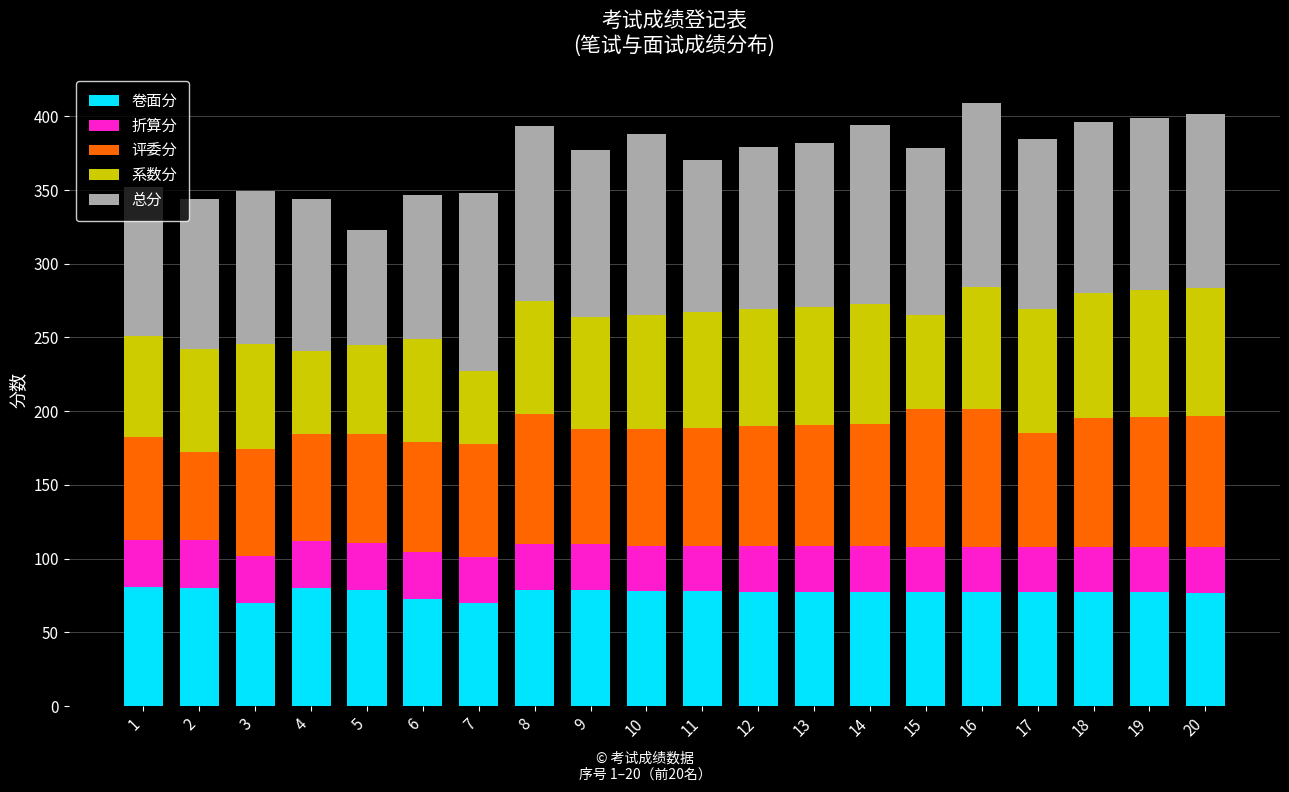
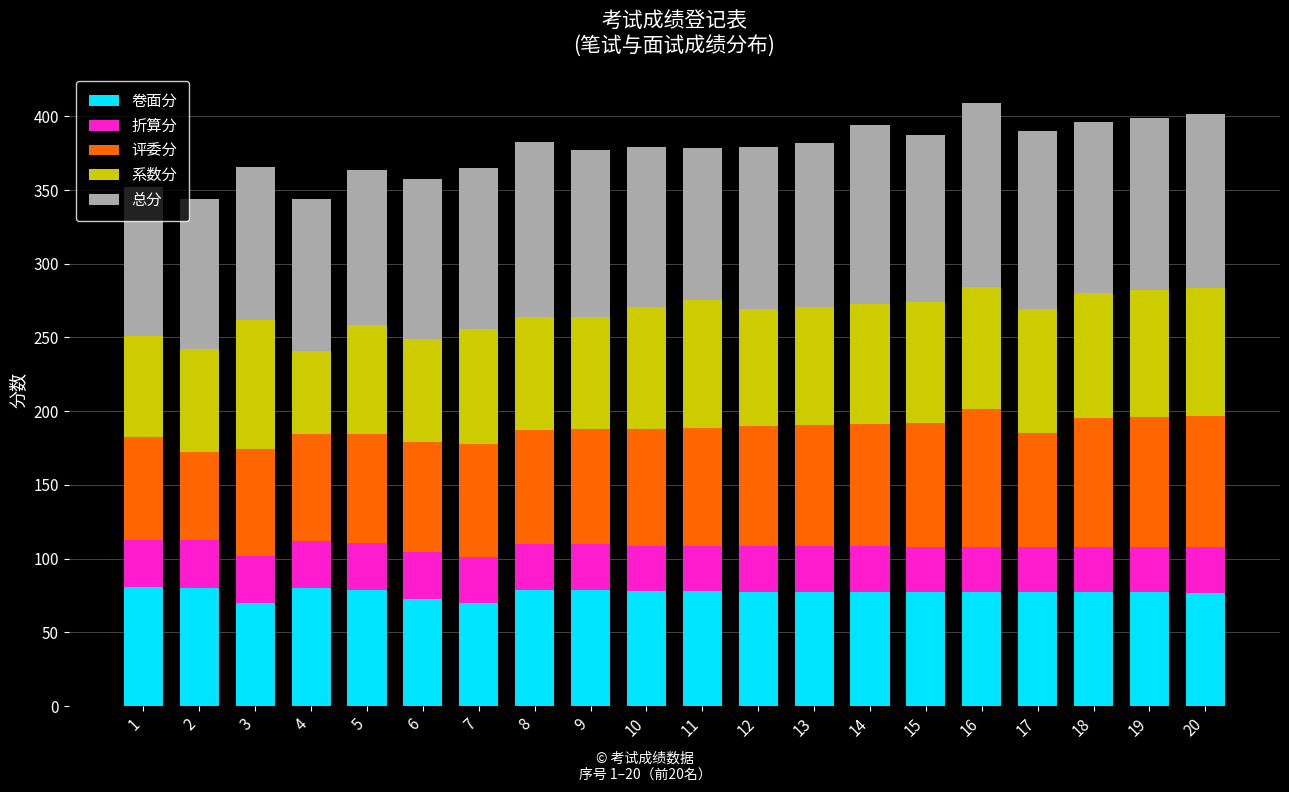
  {
    "卷面分": {
      "1": 81,
      "2": 80,
      "3": 70,
      "4": 80,
      "5": 79,
      "6": 73,
      "7": 70,
      "8": 79,
      "9": 79,
      "10": 78,
      "11": 78,
      "12": 78,
      "13": 78,
      "14": 78,
      "15": 77,
      "16": 77,
      "17": 77,
      "18": 77,
      "19": 77,
      "20": 77
    },
    "折算分": {
      "1": 32,
      "2": 32,
      "3": 32,
      "4": 32,
      "5": 32,
      "6": 31,
      "7": 31,
      "8": 31,
      "9": 31,
      "10": 31,
      "11": 31,
      "12": 31,
      "13": 31,
      "14": 31,
      "15": 31,
      "16": 31,
      "17": 31,
      "18": 31,
      "19": 31,
      "20": 31
    },
    "评委分": {
      "1": 70,
      "2": 60,
      "3": 72,
      "4": 73,
      "5": 74,
      "6": 75,
      "7": 76,
-     "8": 88,
+     "8": 77,
      "9": 78,
      "10": 79,
      "11": 80,
      "12": 81,
      "13": 82,
      "14": 83,
-     "15": 93,
+     "15": 84,
      "16": 93,
      "17": 77,
      "18": 87,
      "19": 88,
      "20": 89
    },
    "系数分": {
      "1": 68,
      "2": 69,
-     "3": 72,
+     "3": 87,
      "4": 56,
-     "5": 60,
+     "5": 74,
      "6": 70,
-     "7": 50,
+     "7": 78,
      "8": 77,
      "9": 76,
-     "10": 77,
-     "11": 78,
+     "10": 83,
+     "11": 86,
      "12": 79,
      "13": 80,
      "14": 81,
-     "15": 64,
+     "15": 82,
      "16": 83,
      "17": 84,
      "18": 85,
      "19": 86,
      "20": 87
    },
    "总分": {
      "2": 102,
      "3": 104,
      "4": 103,
-     "5": 78,
-     "6": 98,
-     "7": 121,
+     "5": 105,
+     "6": 108,
+     "7": 109,
      "8": 119,
      "9": 113,
-     "10": 123,
+     "10": 108,
      "11": 103,
      "12": 110,
      "13": 111,
      "14": 121,
      "15": 113,
      "16": 124,
-     "17": 115,
+     "17": 121,
      "18": 116,
      "19": 117,
      "20": 118
    }
  }
